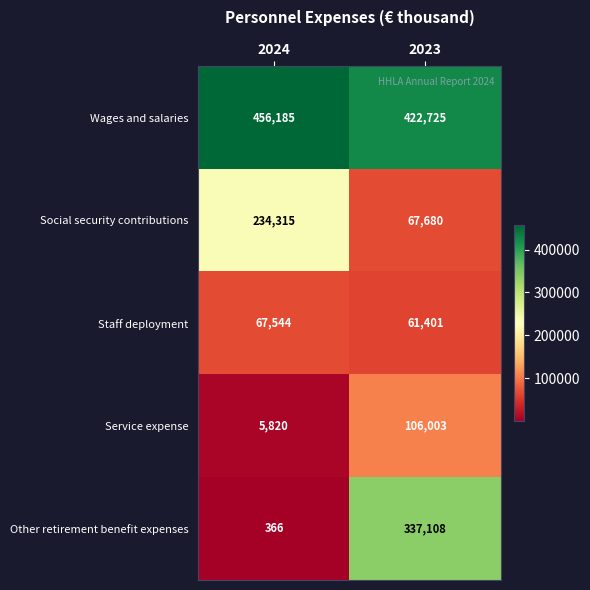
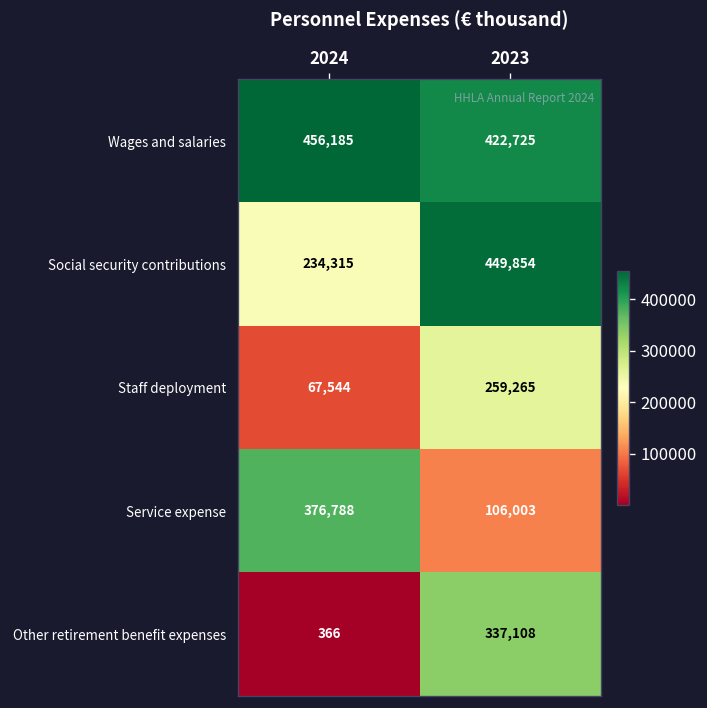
  {
    "Wages and salaries": {
      "2024": "456,185"
    },
    "Social security contributions": {
      "2024": "234,315",
-     "2023": "67,680"
+     "2023": "449,854"
    },
    "Staff deployment": {
      "2024": "67,544",
-     "2023": "61,401"
+     "2023": "259,265"
    },
    "Service expense": {
-     "2024": "5,820",
+     "2024": "376,788",
      "2023": "106,003"
    },
    "Other retirement benefit expenses": {
      "2024": "366",
      "2023": "337,108"
    }
  }
